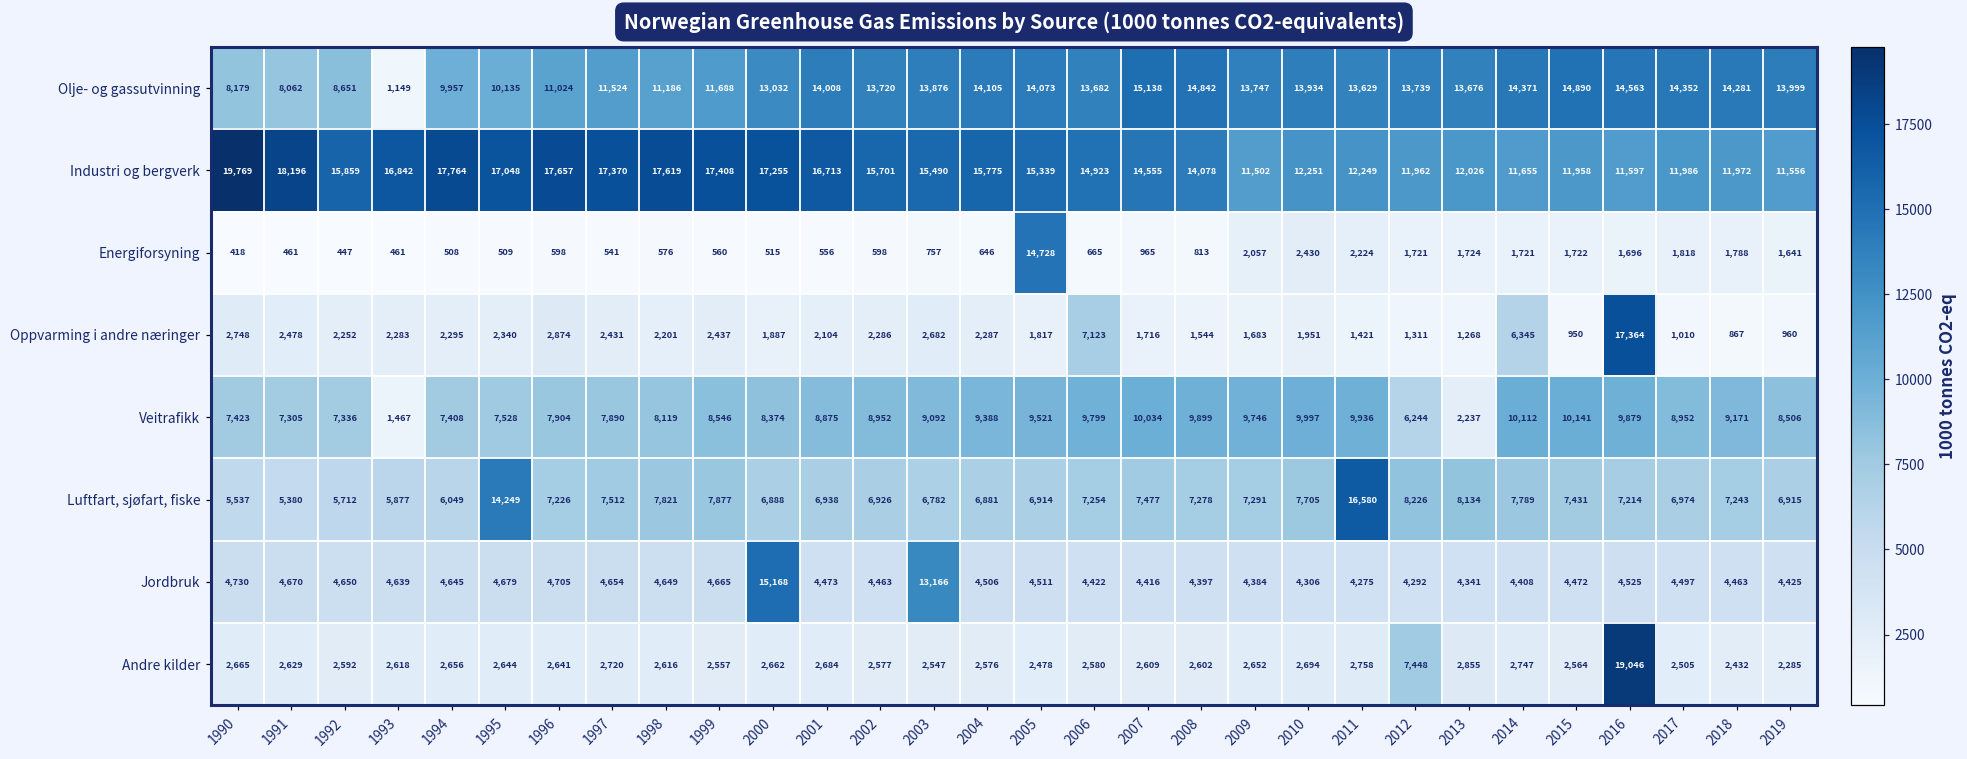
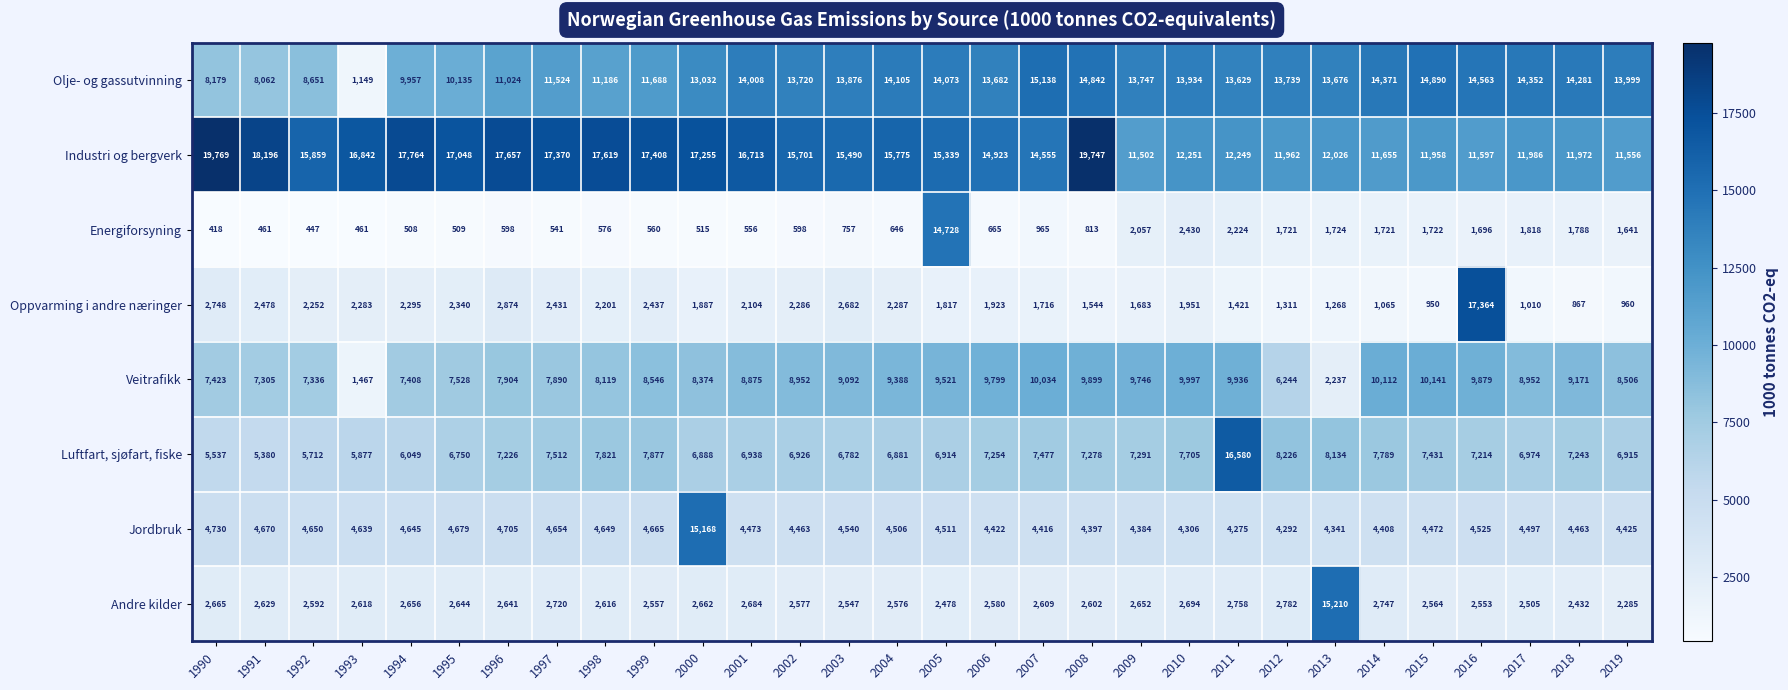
  {
    "Industri og bergverk": {
      "1990": "19,769",
      "1991": "18,196",
      "1992": "15,859",
      "1993": "16,842",
      "1994": "17,764",
      "1995": "17,048",
      "1996": "17,657",
      "1997": "17,370",
      "1998": "17,619",
      "1999": "17,408",
      "2000": "17,255",
      "2001": "16,713",
      "2002": "15,701",
      "2003": "15,490",
      "2004": "15,775",
      "2005": "15,339",
      "2006": "14,923",
      "2007": "14,555",
-     "2008": "14,078",
+     "2008": "19,747",
      "2009": "11,502",
      "2010": "12,251",
      "2011": "12,249",
      "2012": "11,962",
      "2013": "12,026",
      "2014": "11,655",
      "2015": "11,958",
      "2016": "11,597",
      "2017": "11,986",
      "2018": "11,972",
      "2019": "11,556"
    },
    "Oppvarming i andre næringer": {
      "1990": "2,748",
      "1991": "2,478",
      "1992": "2,252",
      "1993": "2,283",
      "1994": "2,295",
      "1995": "2,340",
      "1996": "2,874",
      "1997": "2,431",
      "1998": "2,201",
      "1999": "2,437",
      "2000": "1,887",
      "2001": "2,104",
      "2002": "2,286",
      "2003": "2,682",
      "2004": "2,287",
      "2005": "1,817",
-     "2006": "7,123",
+     "2006": "1,923",
      "2007": "1,716",
      "2008": "1,544",
      "2009": "1,683",
      "2010": "1,951",
      "2011": "1,421",
      "2012": "1,311",
      "2013": "1,268",
-     "2014": "6,345",
+     "2014": "1,065",
      "2015": "950",
      "2016": "17,364",
      "2017": "1,010",
      "2018": "867",
      "2019": "960"
    },
    "Luftfart, sjøfart, fiske": {
      "1990": "5,537",
      "1991": "5,380",
      "1992": "5,712",
      "1993": "5,877",
      "1994": "6,049",
-     "1995": "14,249",
+     "1995": "6,750",
      "1996": "7,226",
      "1997": "7,512",
      "1998": "7,821",
      "1999": "7,877",
      "2000": "6,888",
      "2001": "6,938",
      "2002": "6,926",
      "2003": "6,782",
      "2004": "6,881",
      "2005": "6,914",
      "2006": "7,254",
      "2007": "7,477",
      "2008": "7,278",
      "2009": "7,291",
      "2010": "7,705",
      "2011": "16,580",
      "2012": "8,226",
      "2013": "8,134",
      "2014": "7,789",
      "2015": "7,431",
      "2016": "7,214",
      "2017": "6,974",
      "2018": "7,243",
      "2019": "6,915"
    },
    "Jordbruk": {
      "1990": "4,730",
      "1991": "4,670",
      "1992": "4,650",
      "1993": "4,639",
      "1994": "4,645",
      "1995": "4,679",
      "1996": "4,705",
      "1997": "4,654",
      "1998": "4,649",
      "1999": "4,665",
      "2000": "15,168",
      "2001": "4,473",
      "2002": "4,463",
-     "2003": "13,166",
+     "2003": "4,540",
      "2004": "4,506",
      "2005": "4,511",
      "2006": "4,422",
      "2007": "4,416",
      "2008": "4,397",
      "2009": "4,384",
      "2010": "4,306",
      "2011": "4,275",
      "2012": "4,292",
      "2013": "4,341",
      "2014": "4,408",
      "2015": "4,472",
      "2016": "4,525",
      "2017": "4,497",
      "2018": "4,463",
      "2019": "4,425"
    },
    "Andre kilder": {
      "1990": "2,665",
      "1991": "2,629",
      "1992": "2,592",
      "1993": "2,618",
      "1994": "2,656",
      "1995": "2,644",
      "1996": "2,641",
      "1997": "2,720",
      "1998": "2,616",
      "1999": "2,557",
      "2000": "2,662",
      "2001": "2,684",
      "2002": "2,577",
      "2003": "2,547",
      "2004": "2,576",
      "2005": "2,478",
      "2006": "2,580",
      "2007": "2,609",
      "2008": "2,602",
      "2009": "2,652",
      "2010": "2,694",
      "2011": "2,758",
-     "2012": "7,448",
-     "2013": "2,855",
+     "2012": "2,782",
+     "2013": "15,210",
      "2014": "2,747",
      "2015": "2,564",
-     "2016": "19,046",
+     "2016": "2,553",
      "2017": "2,505",
      "2018": "2,432",
      "2019": "2,285"
    }
  }
